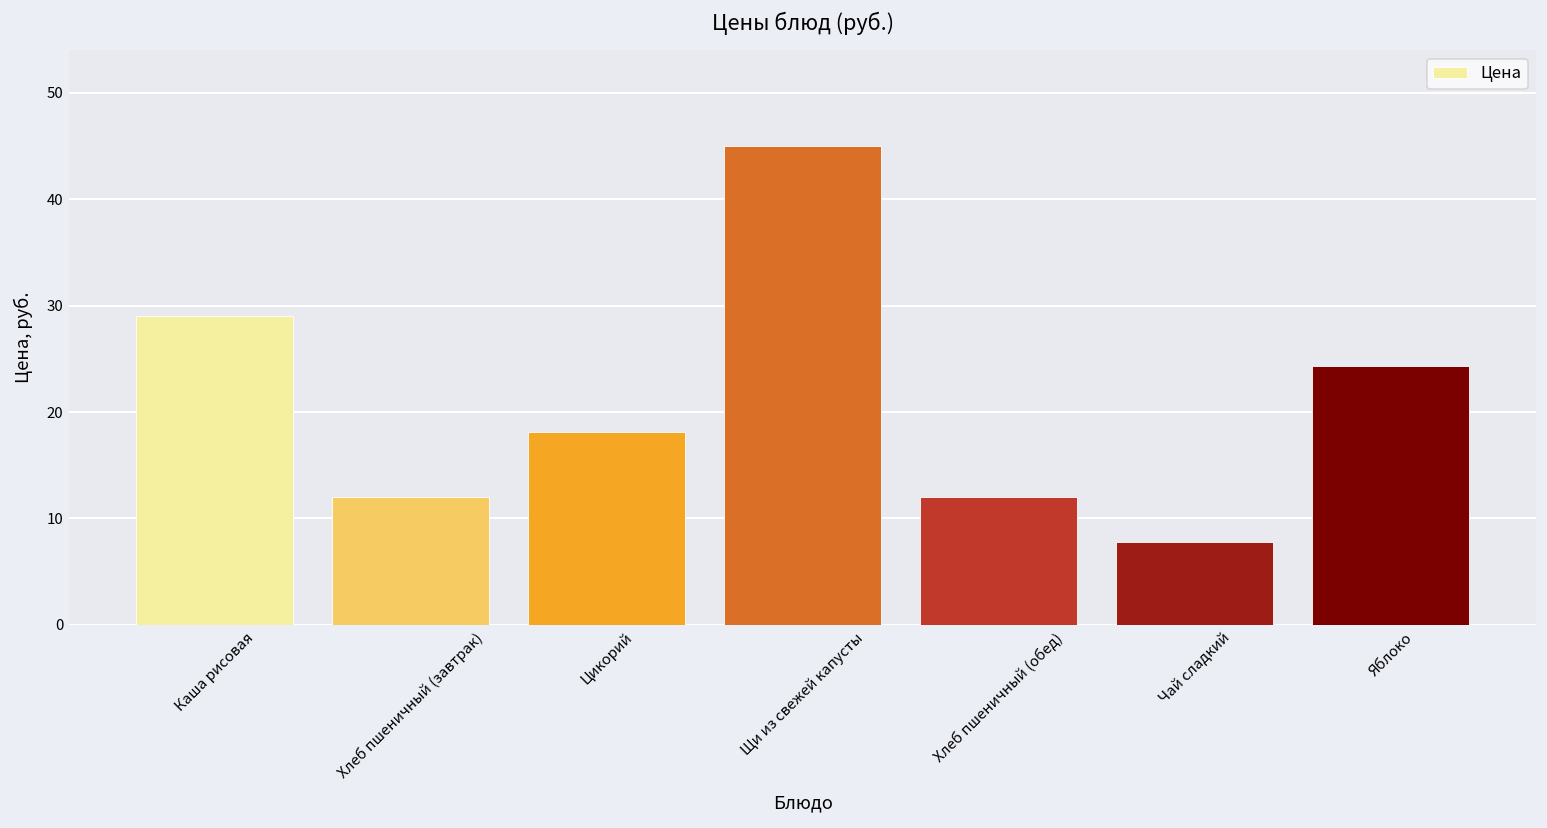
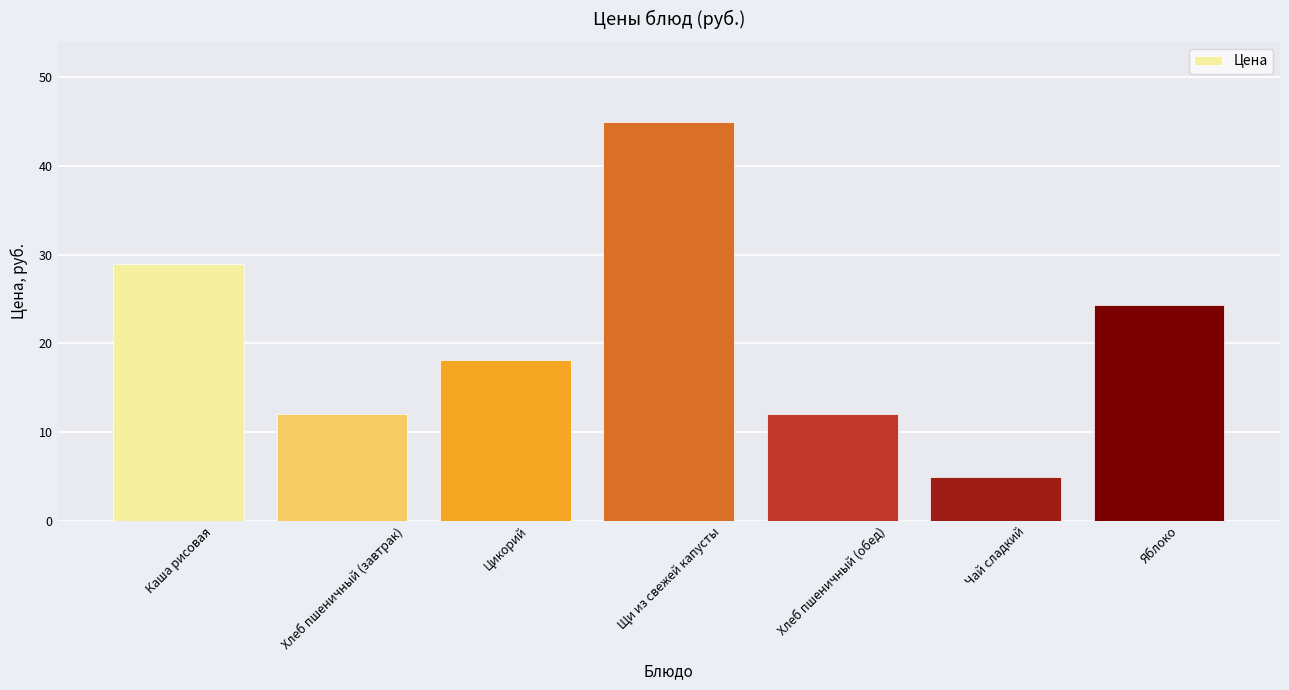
  {
    "Каша рисовая": 29,
    "Хлеб пшеничный (завтрак)": 12,
    "Цикорий": 18,
    "Щи из свежей капусты": 45,
    "Хлеб пшеничный (обед)": 12,
-   "Чай сладкий": 8,
+   "Чай сладкий": 5,
    "Яблоко": 24
  }
